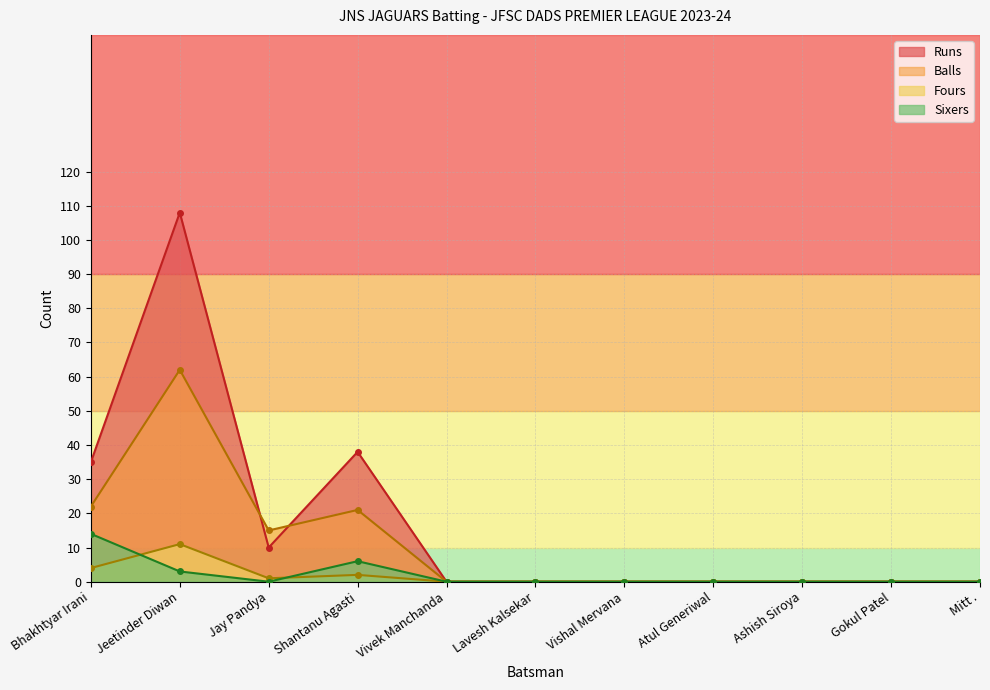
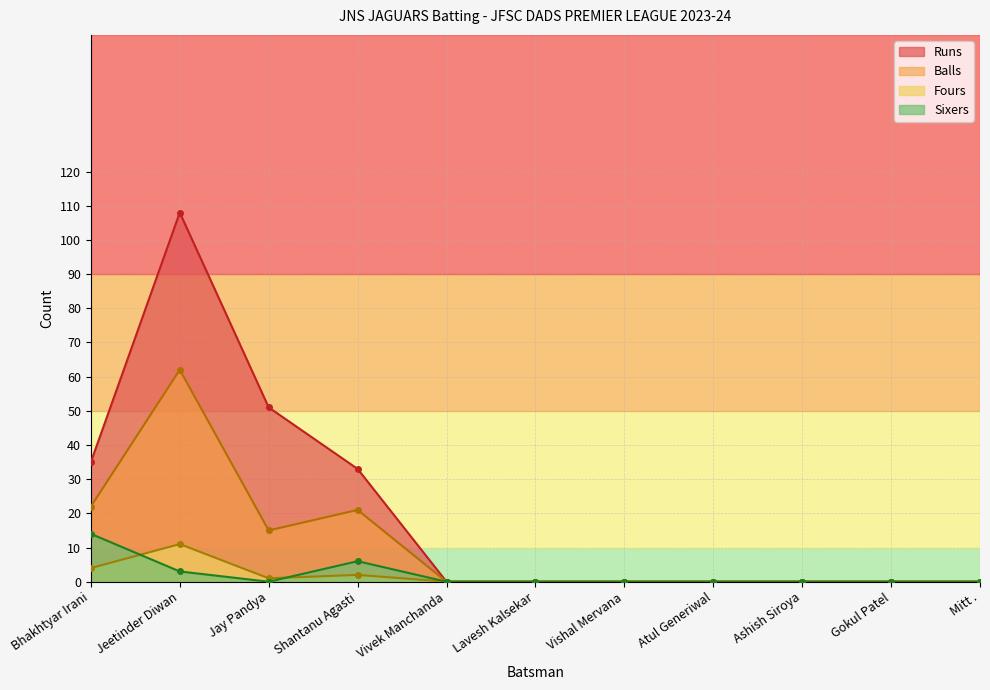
  {
    "Runs": {
      "Bhakhtyar Irani": 35,
      "Jeetinder Diwan": 108,
-     "Jay Pandya": 10,
-     "Shantanu Agasti": 38
+     "Jay Pandya": 51,
+     "Shantanu Agasti": 33
    },
    "Sixers": {
      "Bhakhtyar Irani": 14,
      "Jeetinder Diwan": 3,
      "Jay Pandya": 0,
      "Shantanu Agasti": 6
    }
  }
